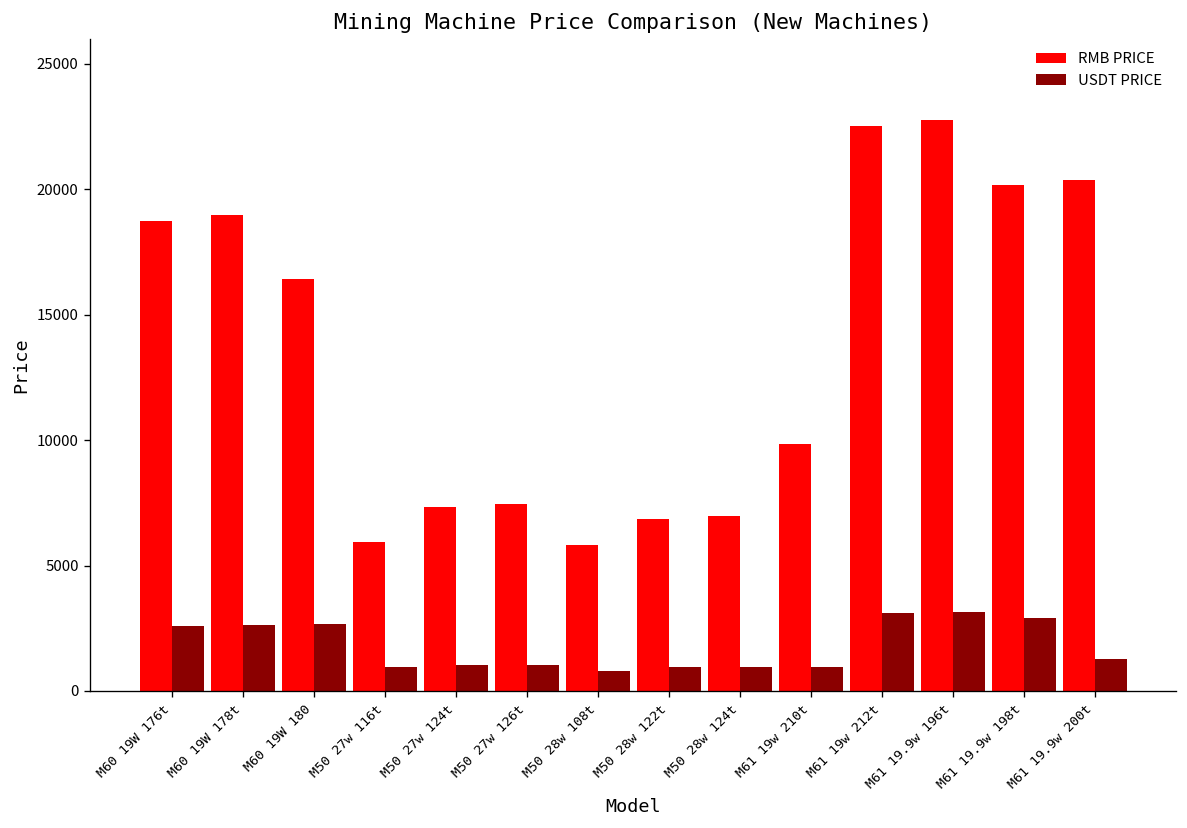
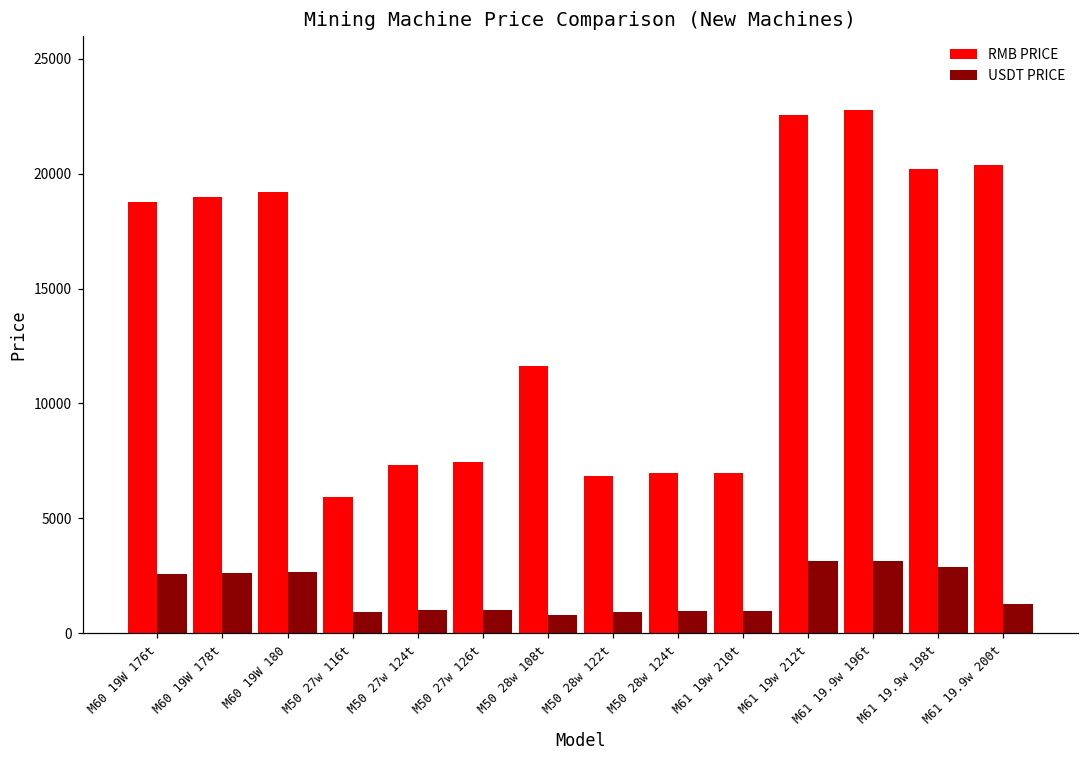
  {
    "RMB PRICE": {
      "M60 19W 176t": 18800,
      "M60 19W 178t": 19000,
-     "M60 19W 180": 16400,
+     "M60 19W 180": 19200,
      "M50 27w 116t": 5900,
      "M50 27w 124t": 7300,
      "M50 27w 126t": 7400,
-     "M50 28w 108t": 5800,
+     "M50 28w 108t": 11600,
      "M50 28w 122t": 6900,
      "M50 28w 124t": 7000,
-     "M61 19w 210t": 9900,
+     "M61 19w 210t": 7000,
      "M61 19w 212t": 22500,
      "M61 19.9w 196t": 22700,
      "M61 19.9w 198t": 20200,
      "M61 19.9w 200t": 20400
    },
    "USDT PRICE": {
      "M60 19W 176t": 2600,
      "M60 19W 178t": 2600,
      "M60 19W 180": 2700,
      "M50 27w 116t": 1000,
      "M50 27w 124t": 1000,
      "M50 27w 126t": 1000,
      "M50 28w 108t": 800,
      "M50 28w 122t": 1000,
      "M50 28w 124t": 1000,
      "M61 19w 210t": 1000,
      "M61 19w 212t": 3100,
      "M61 19.9w 196t": 3200,
      "M61 19.9w 198t": 2900,
      "M61 19.9w 200t": 1300
    }
  }
